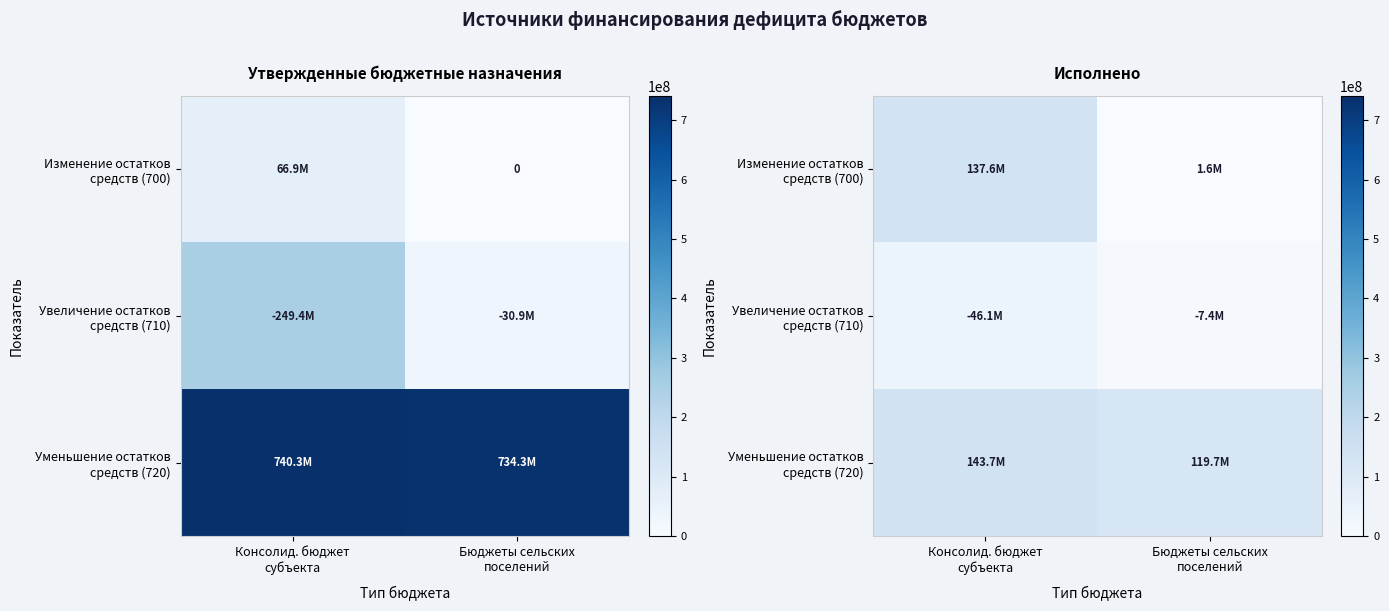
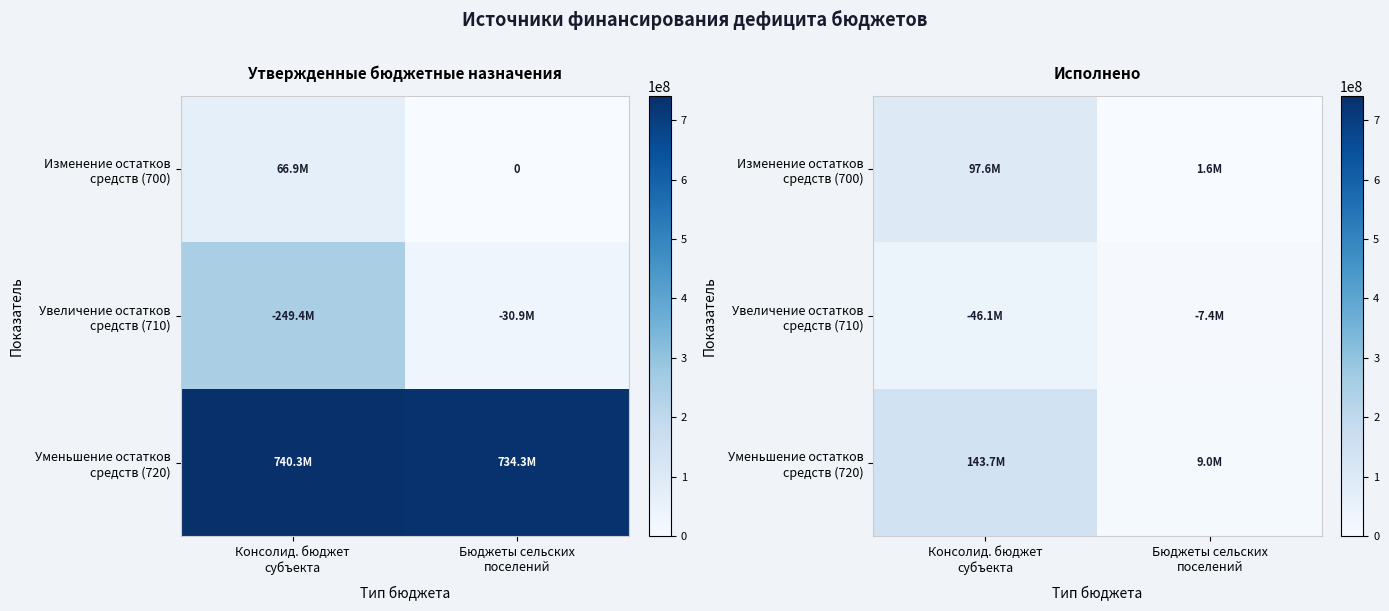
  {
    "Утвержденные бюджетные назначения": {
      "Изменение остатков средств (700)": {
        "Консолид. бюджет субъекта": "66.9M",
        "Бюджеты сельских поселений": "0"
      },
      "Увеличение остатков средств (710)": {
        "Консолид. бюджет субъекта": "-249.4M",
        "Бюджеты сельских поселений": "-30.9M"
      },
      "Уменьшение остатков средств (720)": {
        "Консолид. бюджет субъекта": "740.3M",
        "Бюджеты сельских поселений": "734.3M"
      }
    },
    "Исполнено": {
      "Изменение остатков средств (700)": {
-       "Консолид. бюджет субъекта": "137.6M",
+       "Консолид. бюджет субъекта": "97.6M",
        "Бюджеты сельских поселений": "1.6M"
      },
      "Увеличение остатков средств (710)": {
        "Консолид. бюджет субъекта": "-46.1M",
        "Бюджеты сельских поселений": "-7.4M"
      },
      "Уменьшение остатков средств (720)": {
        "Консолид. бюджет субъекта": "143.7M",
-       "Бюджеты сельских поселений": "119.7M"
+       "Бюджеты сельских поселений": "9.0M"
      }
    }
  }
